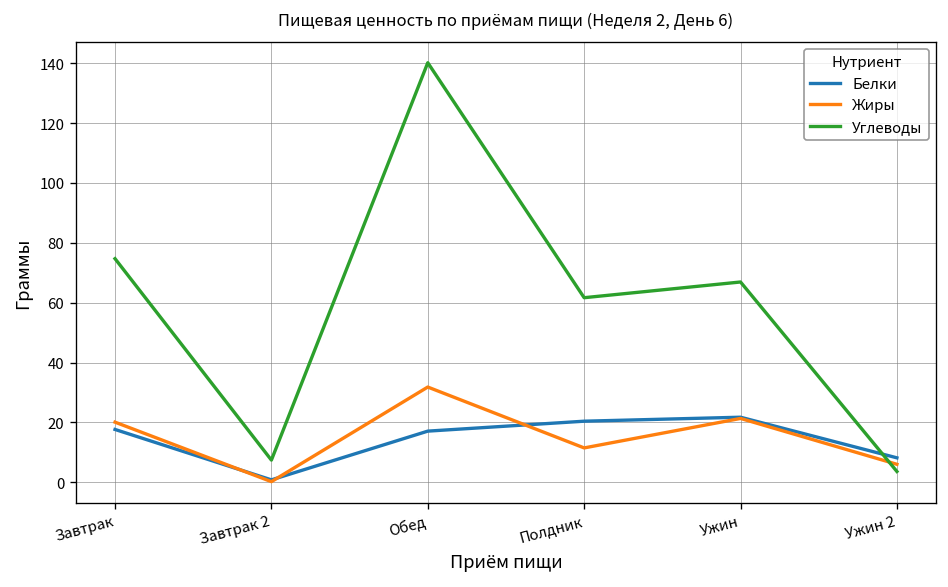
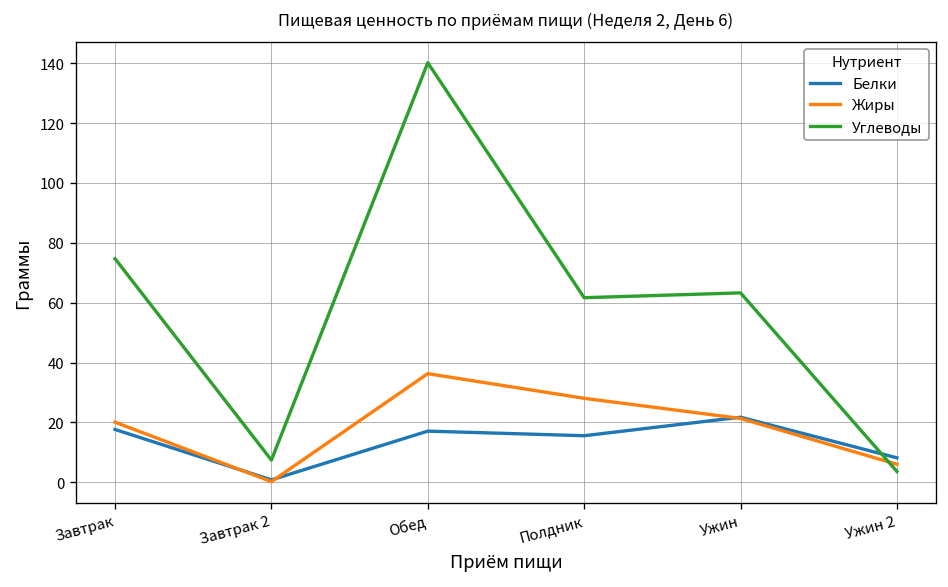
  {
    "Белки": {
      "Завтрак": 18,
      "Обед": 17,
-     "Полдник": 20,
+     "Полдник": 16,
      "Ужин 2": 8
    },
    "Жиры": {
      "Завтрак": 20,
-     "Обед": 32,
-     "Полдник": 11,
+     "Обед": 36,
+     "Полдник": 28,
      "Ужин 2": 6
    },
    "Углеводы": {
      "Завтрак": 75,
      "Завтрак 2": 7,
      "Обед": 140,
      "Полдник": 62,
-     "Ужин": 67,
+     "Ужин": 63,
      "Ужин 2": 4
    }
  }
